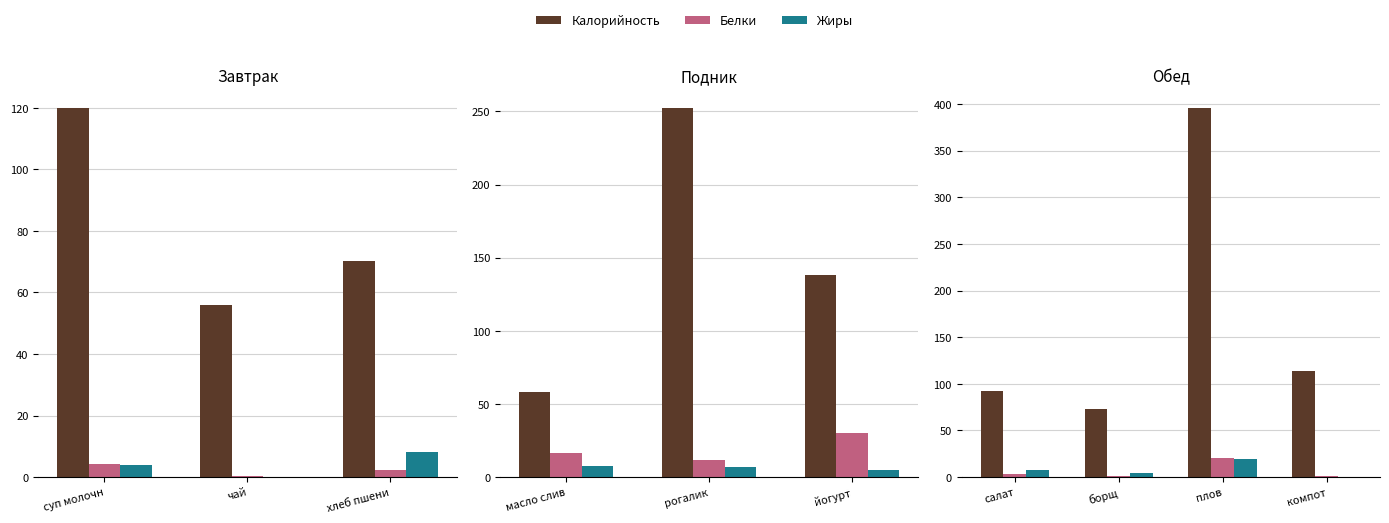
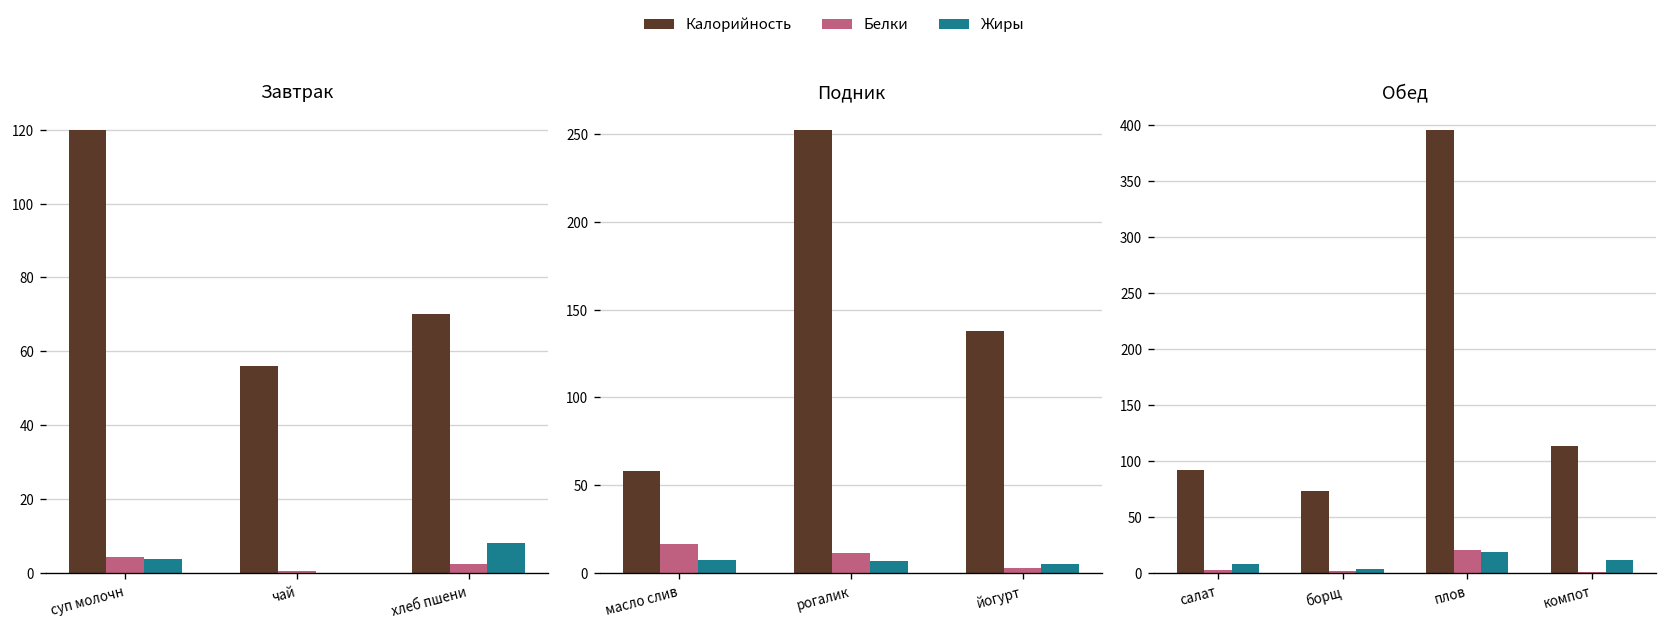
  {
    "Завтрак": {
      "Калорийность": {
        "суп молочн": 120,
        "чай": 56,
        "хлеб пшени": 70
      },
      "Белки": {
        "суп молочн": 4,
        "хлеб пшени": 2
      },
      "Жиры": {
        "суп молочн": 4,
        "чай": 0,
        "хлеб пшени": 8
      }
    },
    "Подник": {
      "Калорийность": {
        "масло слив": 58,
        "рогалик": 253,
        "йогурт": 138
      },
      "Белки": {
        "масло слив": 17,
        "рогалик": 12,
-       "йогурт": 30
+       "йогурт": 3
      },
      "Жиры": {
        "масло слив": 7,
        "рогалик": 7,
        "йогурт": 5
      }
    },
    "Обед": {
      "Калорийность": {
        "салат": 90,
        "борщ": 70,
        "плов": 400,
        "компот": 110
      },
      "Белки": {
        "салат": 0,
        "плов": 20
      },
      "Жиры": {
        "салат": 10,
        "борщ": 0,
        "плов": 20,
-       "компот": 0
+       "компот": 10
      }
    }
  }
